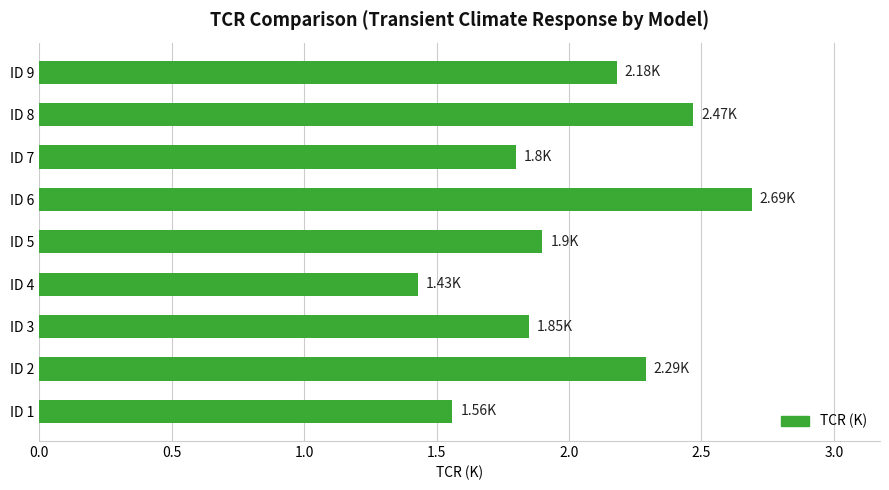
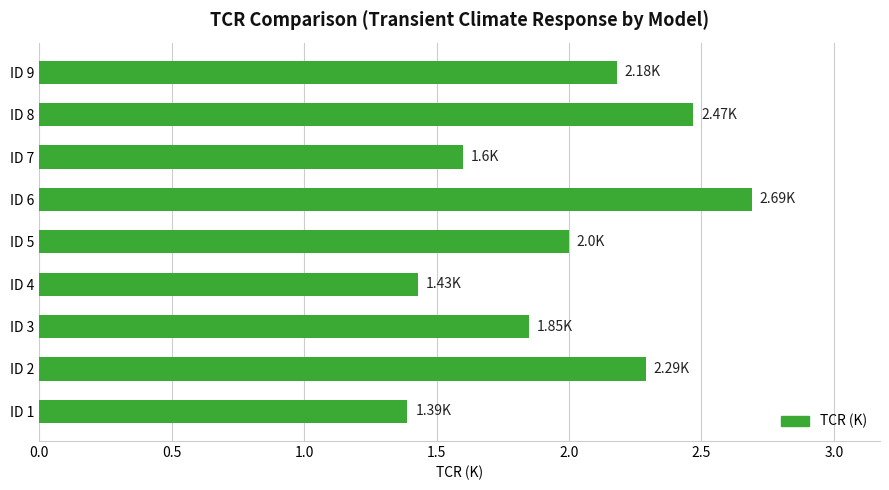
  {
    "ID 9": "2.18K",
    "ID 8": "2.47K",
-   "ID 7": "1.8K",
+   "ID 7": "1.6K",
    "ID 6": "2.69K",
-   "ID 5": "1.9K",
+   "ID 5": "2.0K",
    "ID 4": "1.43K",
    "ID 3": "1.85K",
    "ID 2": "2.29K",
-   "ID 1": "1.56K"
+   "ID 1": "1.39K"
  }
